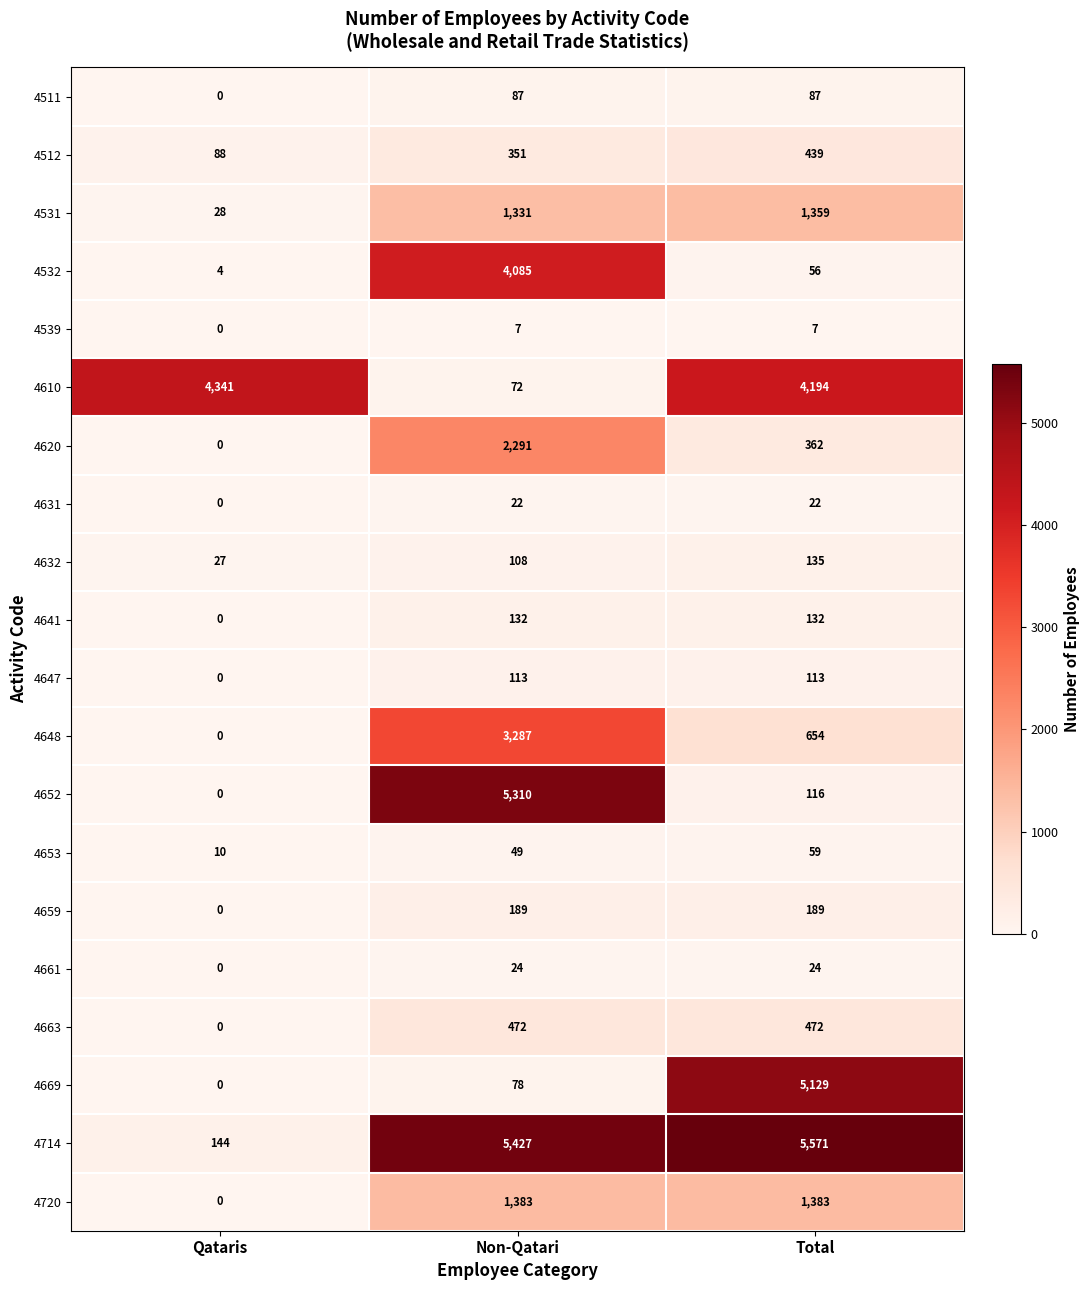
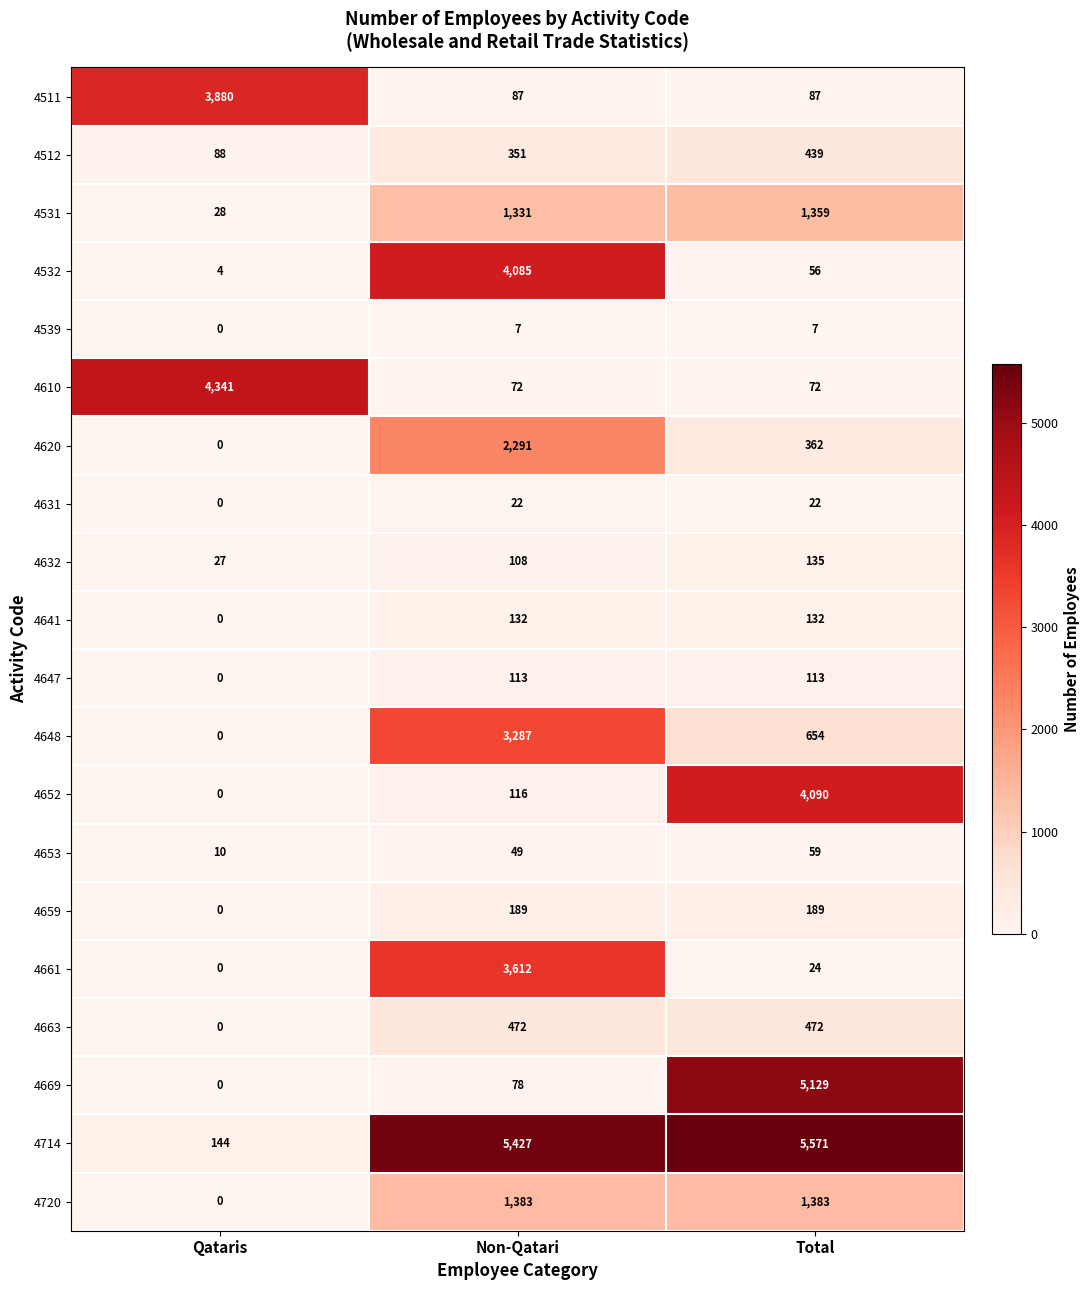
  {
    "4511": {
-     "Qataris": "0",
+     "Qataris": "3,880",
      "Non-Qatari": "87",
      "Total": "87"
    },
    "4512": {
      "Qataris": "88",
      "Non-Qatari": "351",
      "Total": "439"
    },
    "4531": {
      "Qataris": "28",
      "Non-Qatari": "1,331",
      "Total": "1,359"
    },
    "4532": {
      "Qataris": "4",
      "Non-Qatari": "4,085",
      "Total": "56"
    },
    "4539": {
      "Qataris": "0",
      "Non-Qatari": "7",
      "Total": "7"
    },
    "4610": {
      "Qataris": "4,341",
      "Non-Qatari": "72",
-     "Total": "4,194"
+     "Total": "72"
    },
    "4620": {
      "Qataris": "0",
      "Non-Qatari": "2,291",
      "Total": "362"
    },
    "4631": {
      "Qataris": "0",
      "Non-Qatari": "22",
      "Total": "22"
    },
    "4632": {
      "Qataris": "27",
      "Non-Qatari": "108",
      "Total": "135"
    },
    "4641": {
      "Qataris": "0",
      "Non-Qatari": "132",
      "Total": "132"
    },
    "4647": {
      "Qataris": "0",
      "Non-Qatari": "113",
      "Total": "113"
    },
    "4648": {
      "Qataris": "0",
      "Non-Qatari": "3,287",
      "Total": "654"
    },
    "4652": {
      "Qataris": "0",
-     "Non-Qatari": "5,310",
-     "Total": "116"
+     "Non-Qatari": "116",
+     "Total": "4,090"
    },
    "4653": {
      "Qataris": "10",
      "Non-Qatari": "49",
      "Total": "59"
    },
    "4659": {
      "Qataris": "0",
      "Non-Qatari": "189",
      "Total": "189"
    },
    "4661": {
      "Qataris": "0",
-     "Non-Qatari": "24",
+     "Non-Qatari": "3,612",
      "Total": "24"
    },
    "4663": {
      "Qataris": "0",
      "Non-Qatari": "472",
      "Total": "472"
    },
    "4669": {
      "Qataris": "0",
      "Non-Qatari": "78",
      "Total": "5,129"
    },
    "4714": {
      "Qataris": "144",
      "Non-Qatari": "5,427",
      "Total": "5,571"
    },
    "4720": {
      "Qataris": "0",
      "Non-Qatari": "1,383",
      "Total": "1,383"
    }
  }
